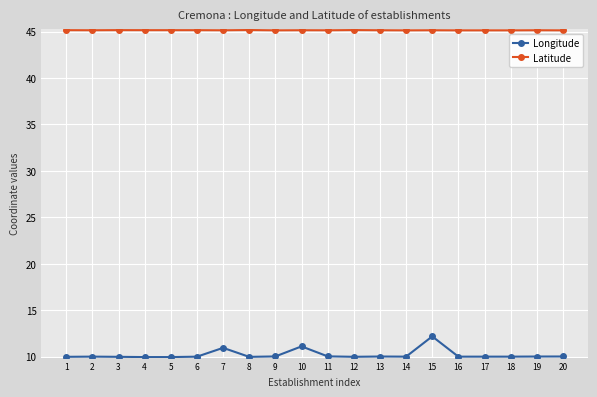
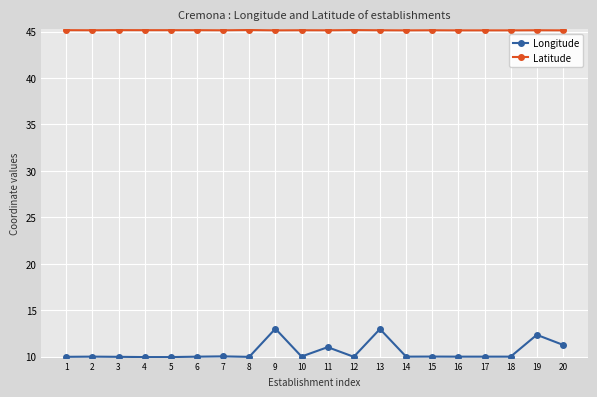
  {
    "Longitude": {
      "1": 10,
      "2": 10,
      "3": 10,
      "4": 10,
      "5": 10,
      "6": 10,
-     "7": 11,
+     "7": 10,
      "8": 10,
-     "9": 10,
-     "10": 11,
-     "11": 10,
+     "9": 13,
+     "10": 10,
+     "11": 11,
      "12": 10,
-     "13": 10,
+     "13": 13,
      "14": 10,
-     "15": 12,
+     "15": 10,
      "16": 10,
      "17": 10,
      "18": 10,
-     "19": 10,
-     "20": 10
+     "19": 12,
+     "20": 11
    },
    "Latitude": {
      "1": 45,
      "2": 45,
      "3": 45,
      "4": 45,
      "5": 45,
      "6": 45,
      "7": 45,
      "8": 45,
      "9": 45,
      "10": 45,
      "11": 45,
      "12": 45,
      "13": 45,
      "14": 45,
      "15": 45,
      "16": 45,
      "17": 45,
      "18": 45,
      "19": 45,
      "20": 45
    }
  }
